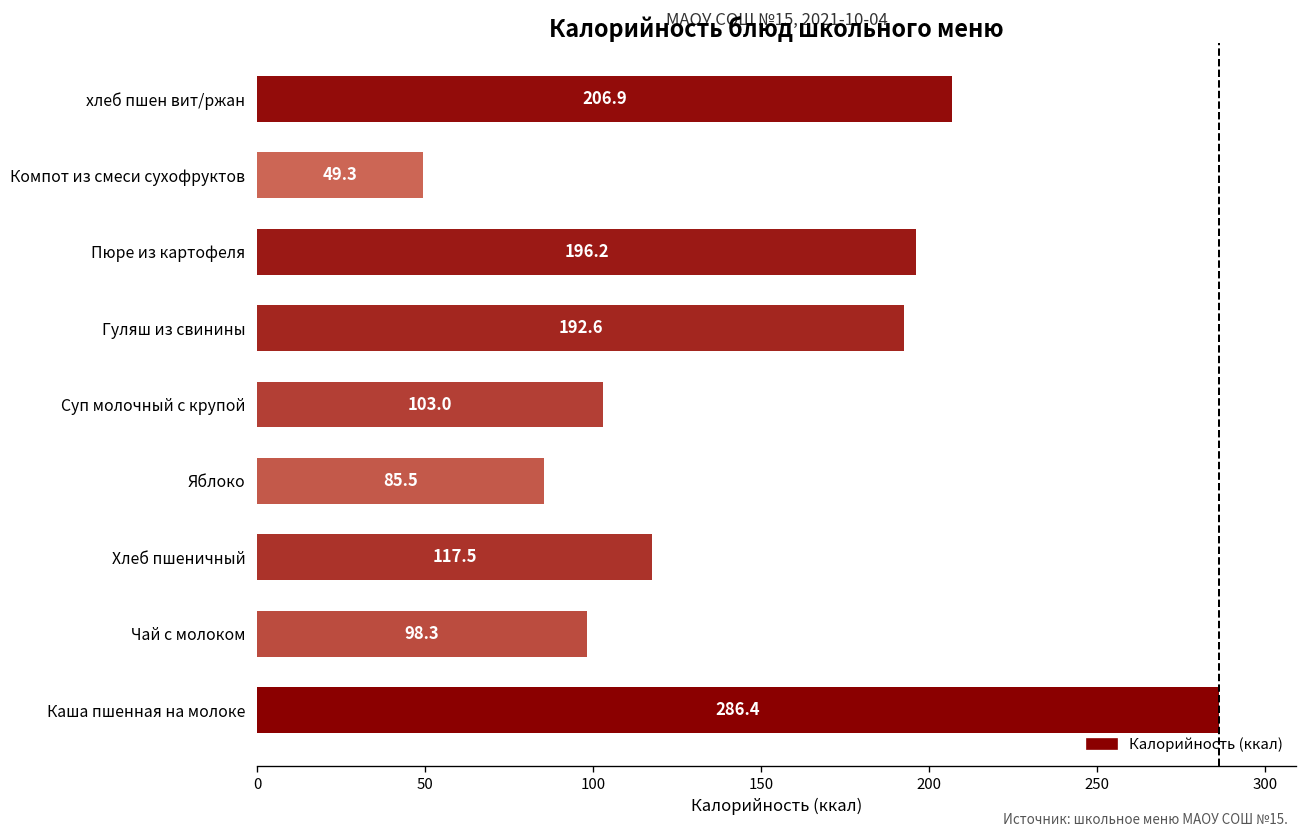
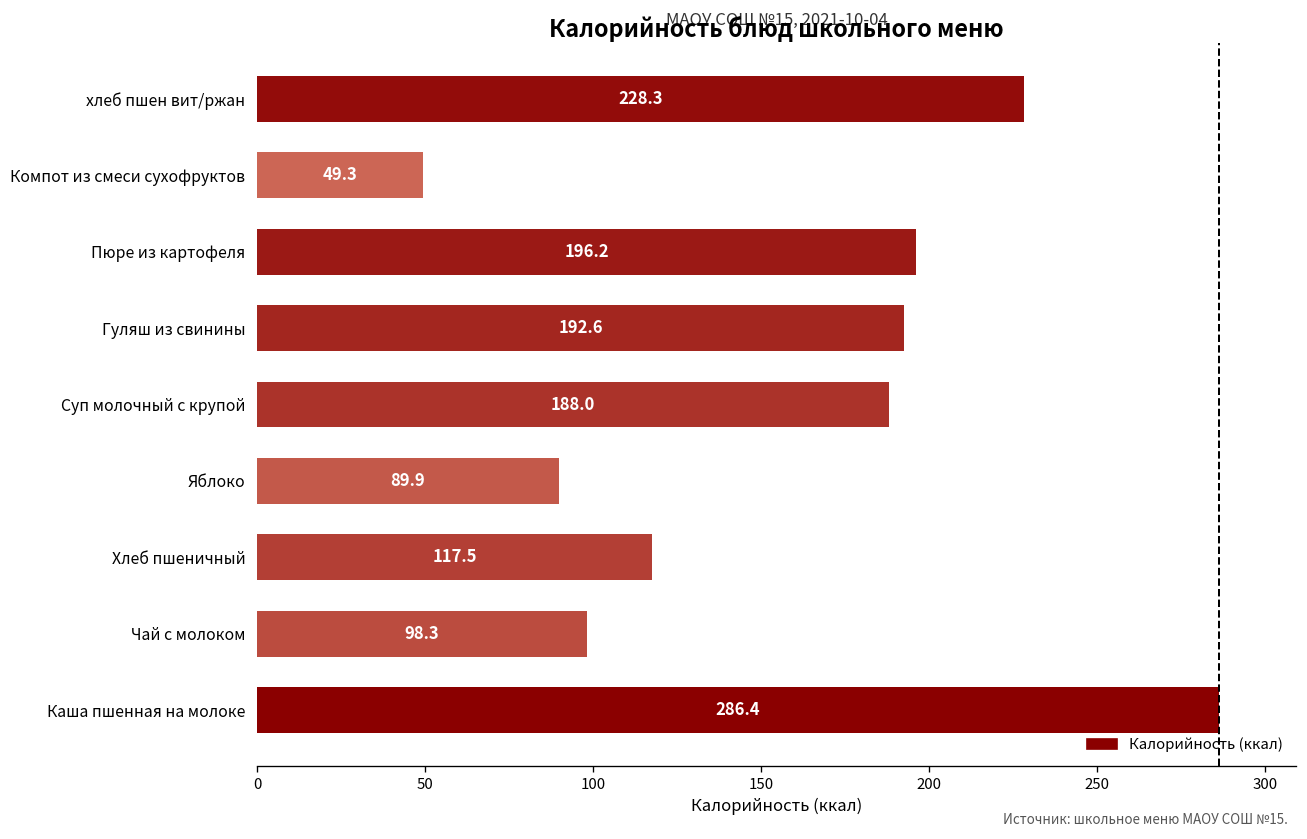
  {
-   "хлеб пшен вит/ржан": 206.9,
+   "хлеб пшен вит/ржан": 228.3,
    "Компот из смеси сухофруктов": 49.3,
    "Пюре из картофеля": 196.2,
    "Гуляш из свинины": 192.6,
-   "Суп молочный с крупой": 103.0,
-   "Яблоко": 85.5,
+   "Суп молочный с крупой": 188.0,
+   "Яблоко": 89.9,
    "Хлеб пшеничный": 117.5,
    "Чай с молоком": 98.3,
    "Каша пшенная на молоке": 286.4
  }
